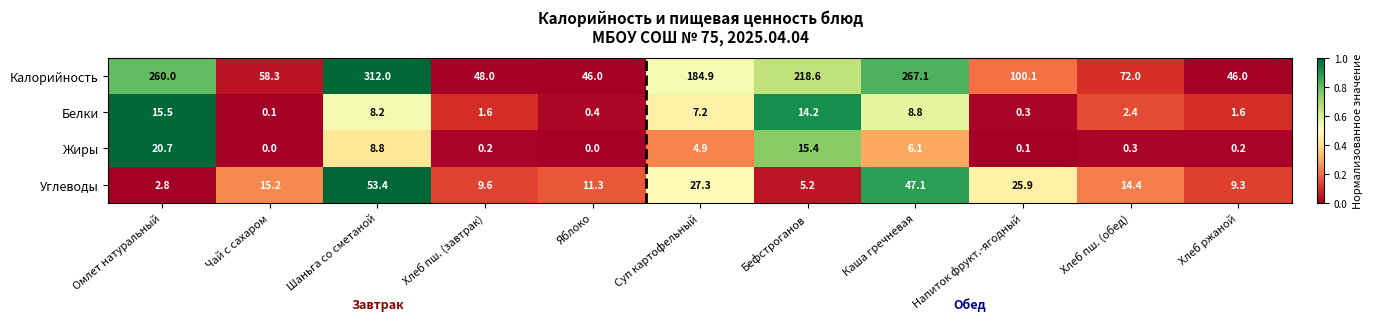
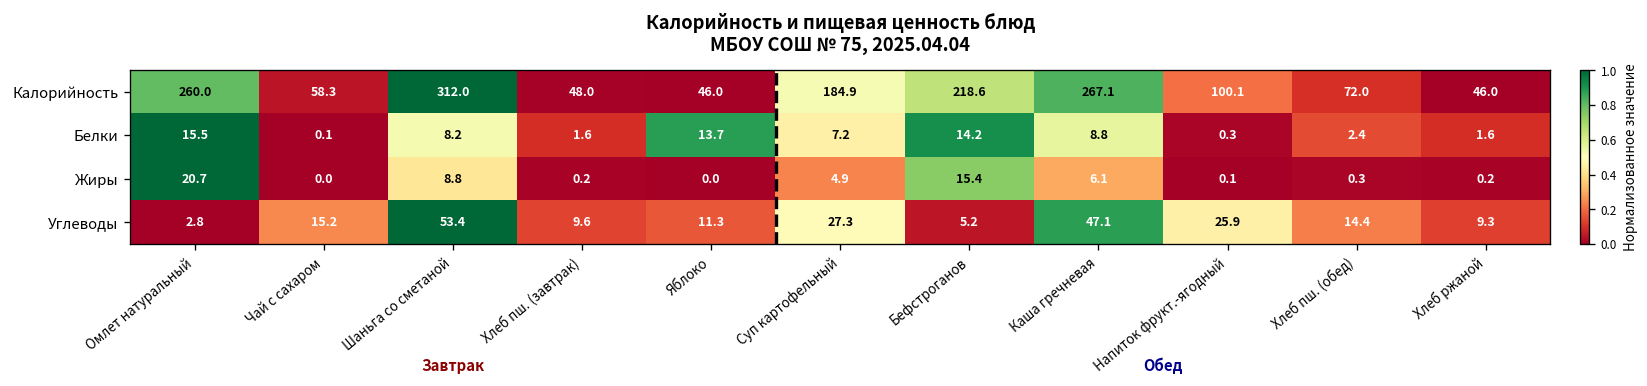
  {
    "Калорийность": {
      "Омлет натуральный": 260.0,
      "Чай с сахаром": 58.3,
      "Шаньга со сметаной": 312.0,
      "Хлеб пш. (завтрак)": 48.0,
      "Яблоко": 46.0,
      "Суп картофельный": 184.9,
      "Бефстроганов": 218.6,
      "Каша гречневая": 267.1,
      "Напиток фрукт.-ягодный": 100.1,
      "Хлеб пш. (обед)": 72.0,
      "Хлеб ржаной": 46.0
    },
    "Белки": {
      "Омлет натуральный": 15.5,
      "Чай с сахаром": 0.1,
      "Шаньга со сметаной": 8.2,
      "Хлеб пш. (завтрак)": 1.6,
-     "Яблоко": 0.4,
+     "Яблоко": 13.7,
      "Суп картофельный": 7.2,
      "Бефстроганов": 14.2,
      "Каша гречневая": 8.8,
      "Напиток фрукт.-ягодный": 0.3,
      "Хлеб пш. (обед)": 2.4,
      "Хлеб ржаной": 1.6
    },
    "Жиры": {
      "Омлет натуральный": 20.7,
      "Чай с сахаром": 0.0,
      "Шаньга со сметаной": 8.8,
      "Хлеб пш. (завтрак)": 0.2,
      "Яблоко": 0.0,
      "Суп картофельный": 4.9,
      "Бефстроганов": 15.4,
      "Каша гречневая": 6.1,
      "Напиток фрукт.-ягодный": 0.1,
      "Хлеб пш. (обед)": 0.3,
      "Хлеб ржаной": 0.2
    },
    "Углеводы": {
      "Омлет натуральный": 2.8,
      "Чай с сахаром": 15.2,
      "Шаньга со сметаной": 53.4,
      "Хлеб пш. (завтрак)": 9.6,
      "Яблоко": 11.3,
      "Суп картофельный": 27.3,
      "Бефстроганов": 5.2,
      "Каша гречневая": 47.1,
      "Напиток фрукт.-ягодный": 25.9,
      "Хлеб пш. (обед)": 14.4,
      "Хлеб ржаной": 9.3
    }
  }
